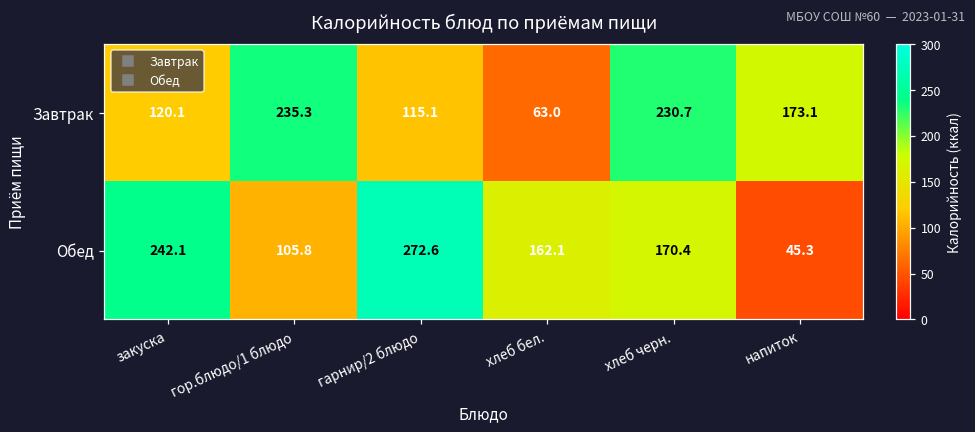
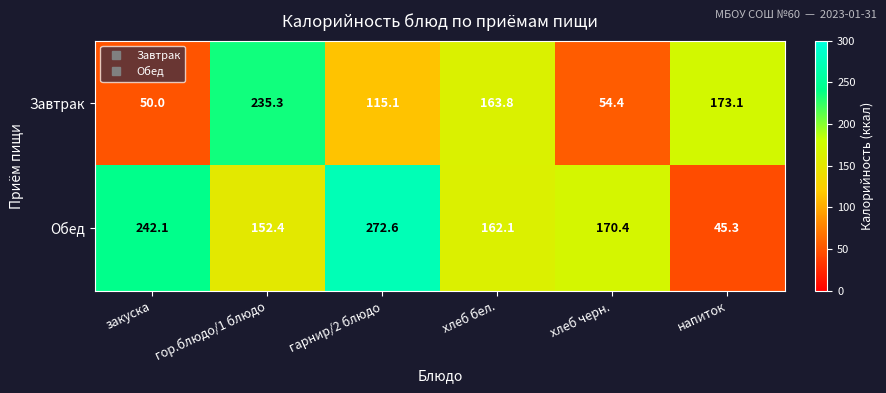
  {
    "Завтрак": {
-     "закуска": 120.1,
+     "закуска": 50.0,
      "гор.блюдо/1 блюдо": 235.3,
      "гарнир/2 блюдо": 115.1,
-     "хлеб бел.": 63.0,
-     "хлеб черн.": 230.7,
+     "хлеб бел.": 163.8,
+     "хлеб черн.": 54.4,
      "напиток": 173.1
    },
    "Обед": {
      "закуска": 242.1,
-     "гор.блюдо/1 блюдо": 105.8,
+     "гор.блюдо/1 блюдо": 152.4,
      "гарнир/2 блюдо": 272.6,
      "хлеб бел.": 162.1,
      "хлеб черн.": 170.4,
      "напиток": 45.3
    }
  }
